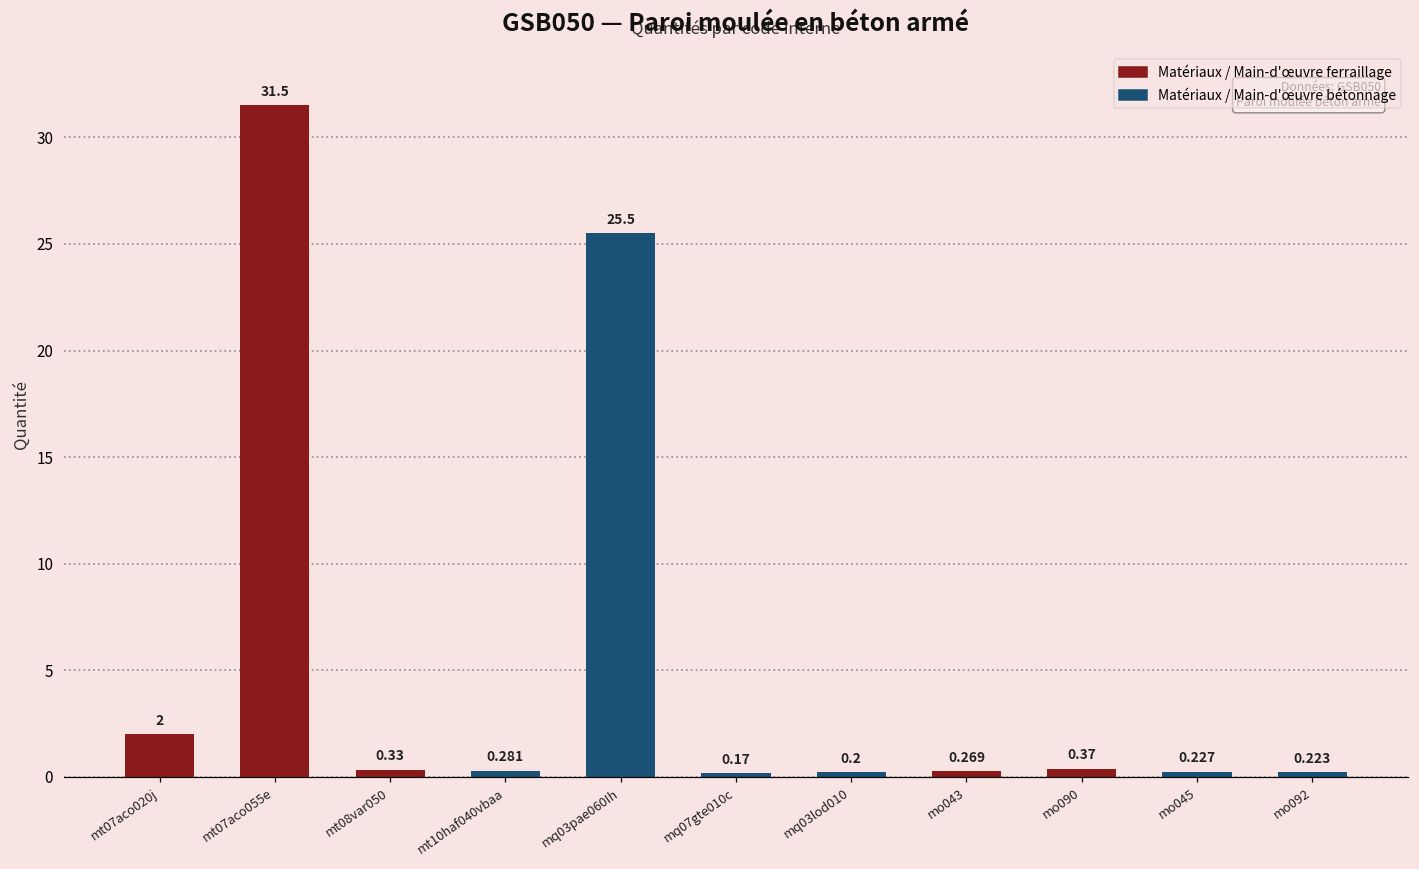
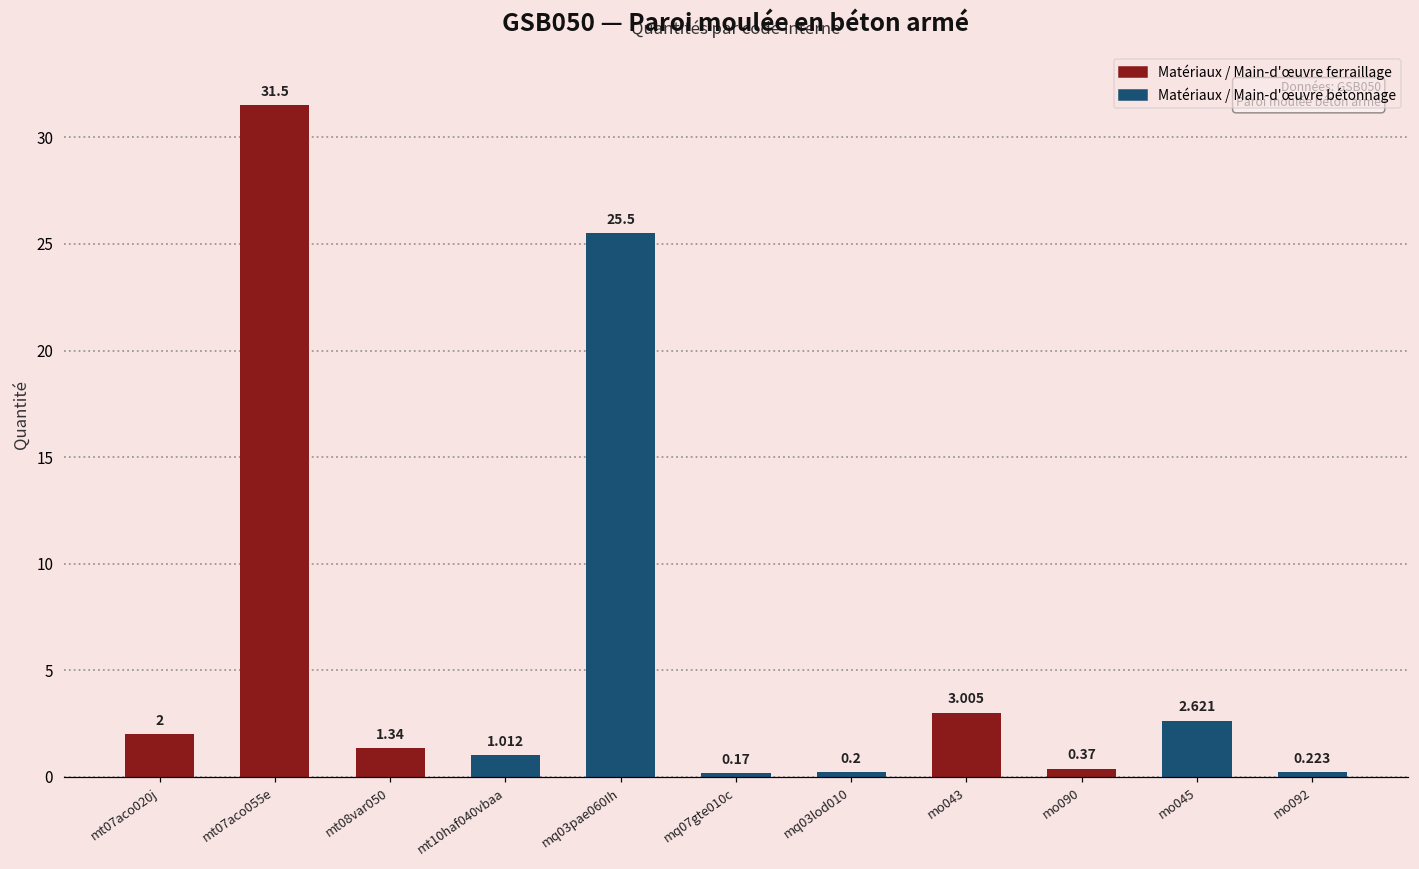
  {
    "mt07aco020j": 2,
    "mt07aco055e": 31.5,
-   "mt08var050": 0.33,
-   "mt10haf040vbaa": 0.281,
+   "mt08var050": 1.34,
+   "mt10haf040vbaa": 1.012,
    "mq03pae060Ih": 25.5,
    "mq07gte010c": 0.17,
    "mq03lod010": 0.2,
-   "mo043": 0.269,
+   "mo043": 3.005,
    "mo090": 0.37,
-   "mo045": 0.227,
+   "mo045": 2.621,
    "mo092": 0.223
  }
